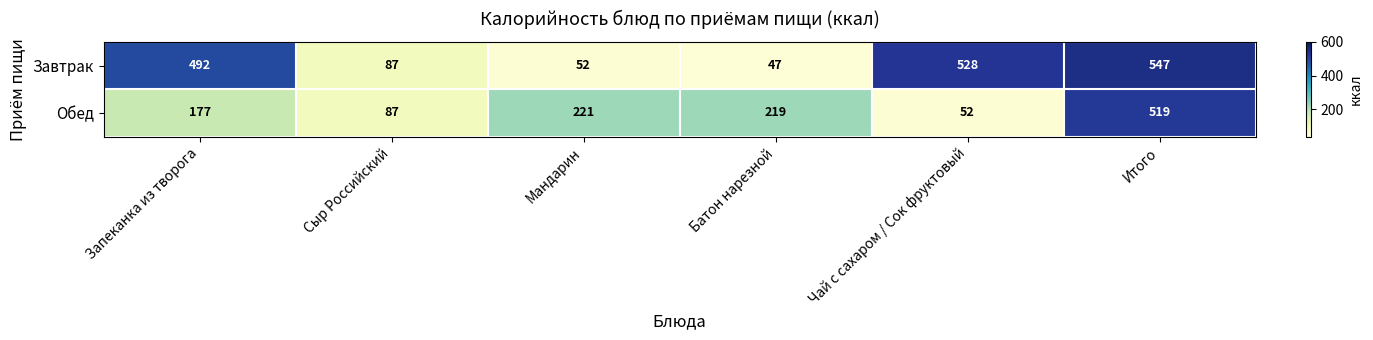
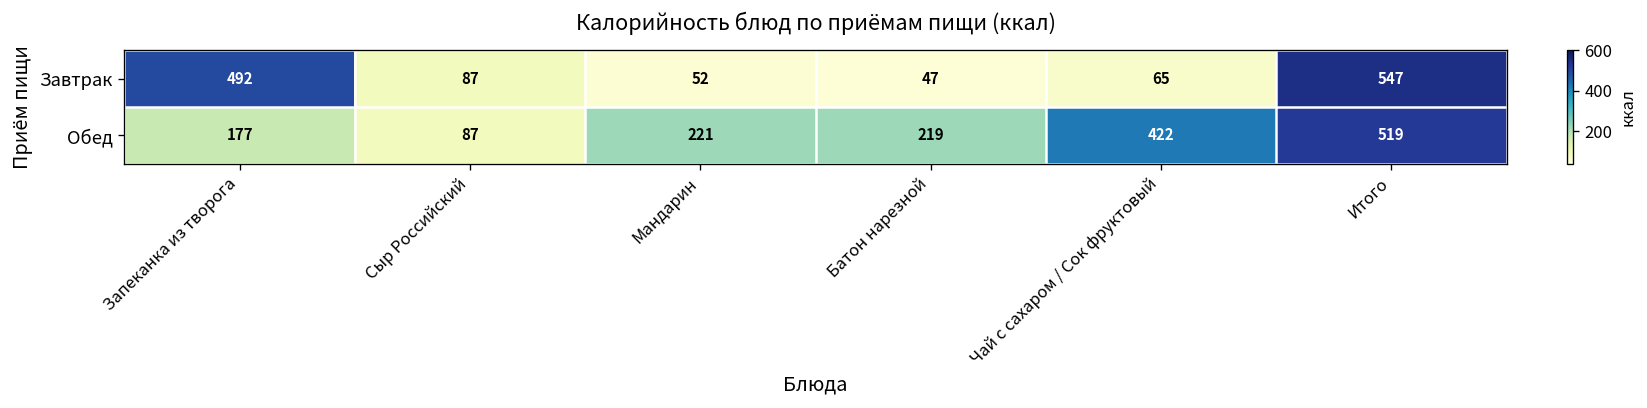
  {
    "Завтрак": {
      "Запеканка из творога": 492,
      "Сыр Российский": 87,
      "Мандарин": 52,
      "Батон нарезной": 47,
-     "Чай с сахаром / Сок фруктовый": 528,
+     "Чай с сахаром / Сок фруктовый": 65,
      "Итого": 547
    },
    "Обед": {
      "Запеканка из творога": 177,
      "Сыр Российский": 87,
      "Мандарин": 221,
      "Батон нарезной": 219,
-     "Чай с сахаром / Сок фруктовый": 52,
+     "Чай с сахаром / Сок фруктовый": 422,
      "Итого": 519
    }
  }
